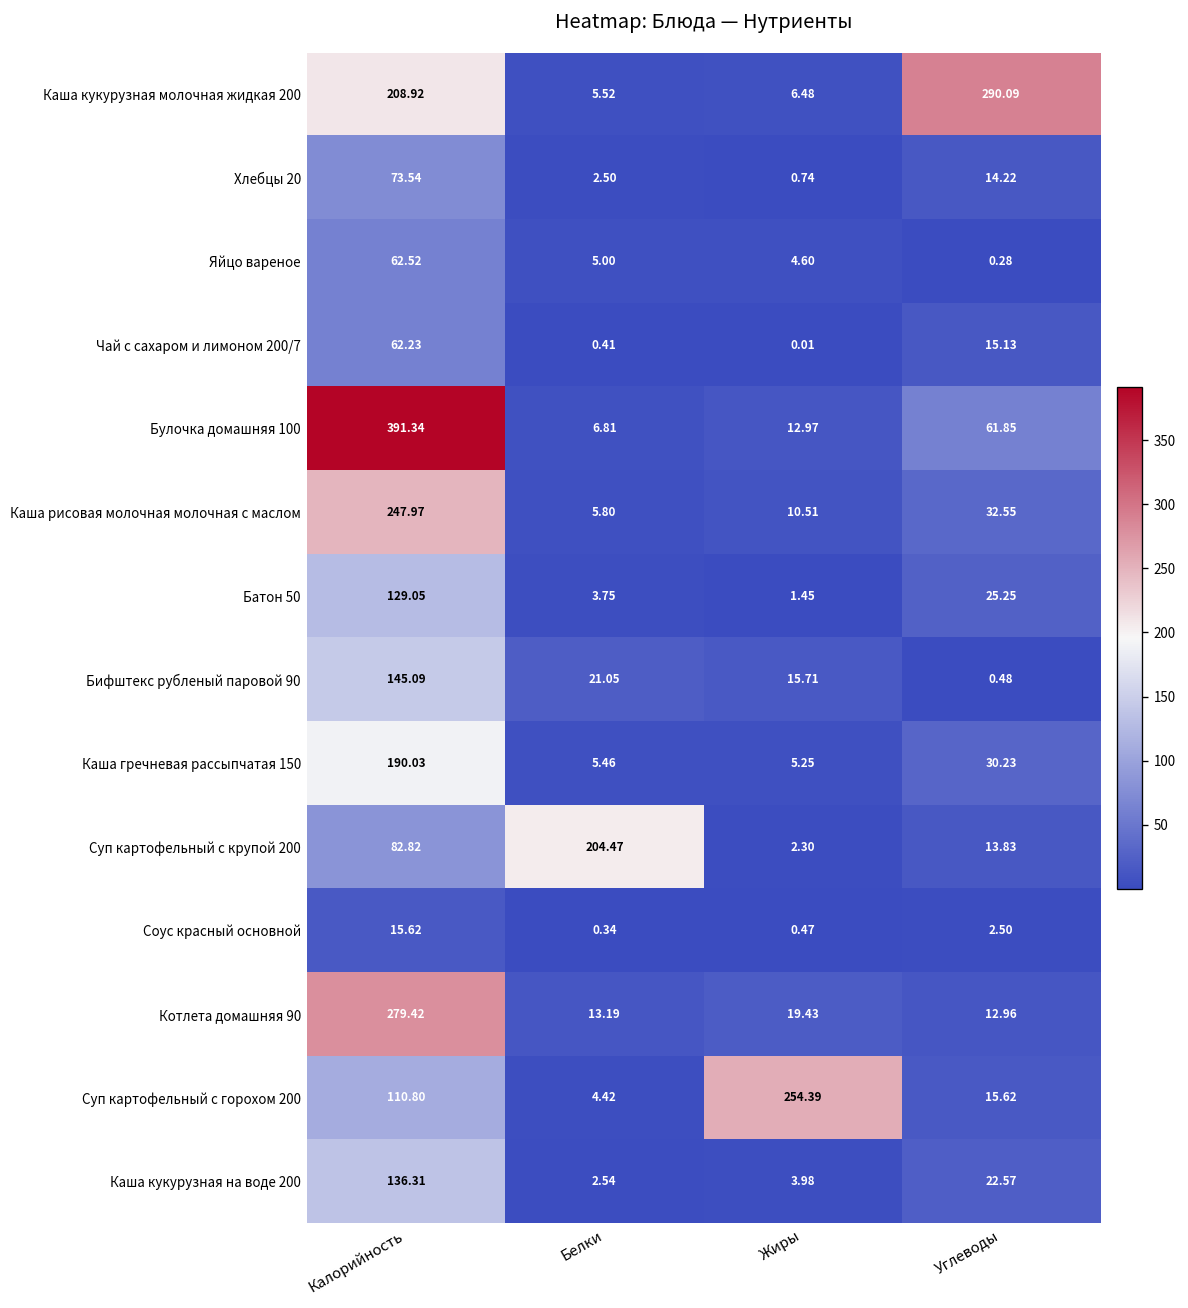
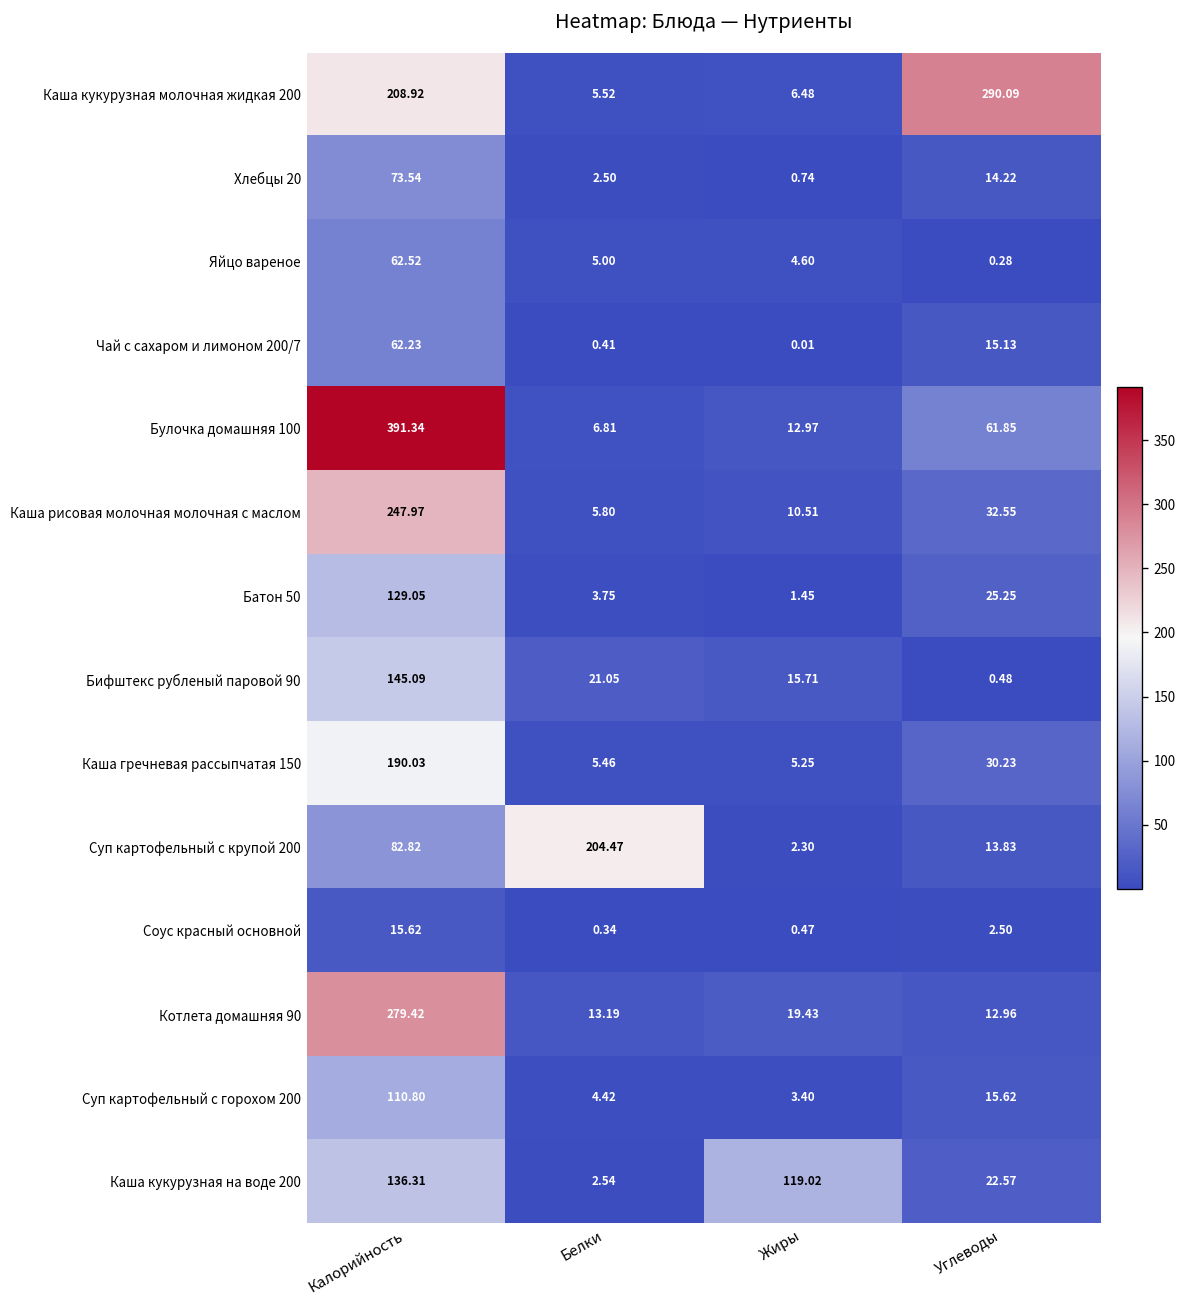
  {
    "Каша кукурузная молочная жидкая 200": {
      "Калорийность": 208.92,
      "Белки": 5.52,
      "Жиры": 6.48,
      "Углеводы": 290.09
    },
    "Хлебцы 20": {
      "Калорийность": 73.54,
      "Белки": 2.50,
      "Жиры": 0.74,
      "Углеводы": 14.22
    },
    "Яйцо вареное": {
      "Калорийность": 62.52,
      "Белки": 5.00,
      "Жиры": 4.60,
      "Углеводы": 0.28
    },
    "Чай с сахаром и лимоном 200/7": {
      "Калорийность": 62.23,
      "Белки": 0.41,
      "Жиры": 0.01,
      "Углеводы": 15.13
    },
    "Булочка домашняя 100": {
      "Калорийность": 391.34,
      "Белки": 6.81,
      "Жиры": 12.97,
      "Углеводы": 61.85
    },
    "Каша рисовая молочная молочная с маслом": {
      "Калорийность": 247.97,
      "Белки": 5.80,
      "Жиры": 10.51,
      "Углеводы": 32.55
    },
    "Батон 50": {
      "Калорийность": 129.05,
      "Белки": 3.75,
      "Жиры": 1.45,
      "Углеводы": 25.25
    },
    "Бифштекс рубленый паровой 90": {
      "Калорийность": 145.09,
      "Белки": 21.05,
      "Жиры": 15.71,
      "Углеводы": 0.48
    },
    "Каша гречневая рассыпчатая 150": {
      "Калорийность": 190.03,
      "Белки": 5.46,
      "Жиры": 5.25,
      "Углеводы": 30.23
    },
    "Суп картофельный с крупой 200": {
      "Калорийность": 82.82,
      "Белки": 204.47,
      "Жиры": 2.30,
      "Углеводы": 13.83
    },
    "Соус красный основной": {
      "Калорийность": 15.62,
      "Белки": 0.34,
      "Жиры": 0.47,
      "Углеводы": 2.50
    },
    "Котлета домашняя 90": {
      "Калорийность": 279.42,
      "Белки": 13.19,
      "Жиры": 19.43,
      "Углеводы": 12.96
    },
    "Суп картофельный с горохом 200": {
      "Калорийность": 110.80,
      "Белки": 4.42,
-     "Жиры": 254.39,
+     "Жиры": 3.40,
      "Углеводы": 15.62
    },
    "Каша кукурузная на воде 200": {
      "Калорийность": 136.31,
      "Белки": 2.54,
-     "Жиры": 3.98,
+     "Жиры": 119.02,
      "Углеводы": 22.57
    }
  }
